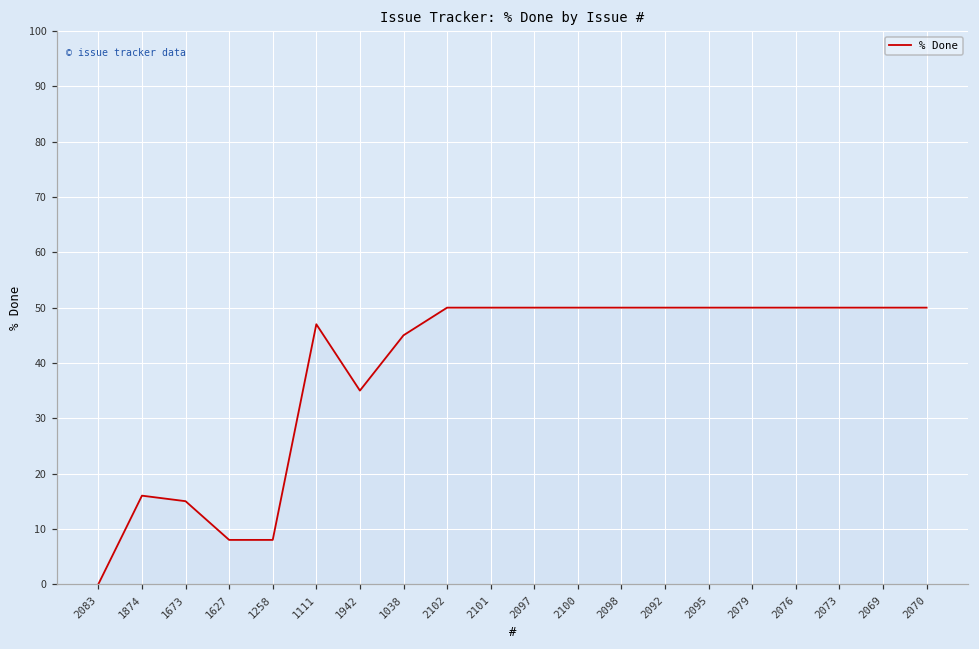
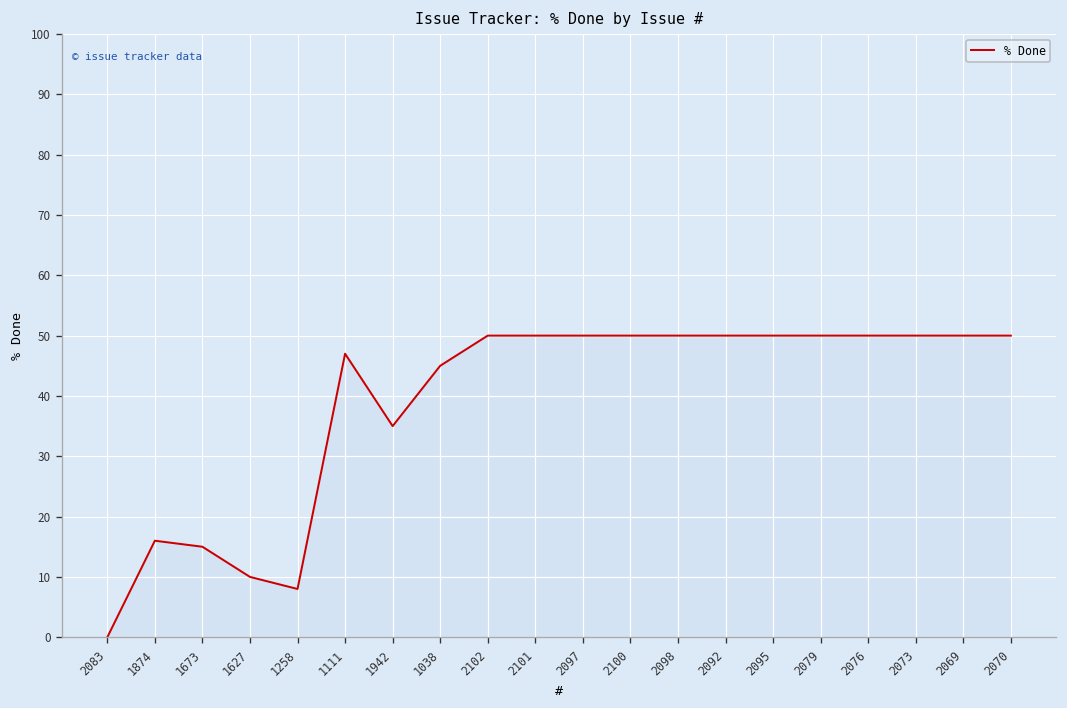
  {
    "2083": 0,
    "1874": 16,
    "1673": 15,
-   "1627": 8,
+   "1627": 10,
    "1258": 8,
    "1111": 47,
    "1942": 35,
    "1038": 45,
    "2102": 50,
    "2101": 50,
    "2097": 50,
    "2100": 50,
    "2098": 50,
    "2092": 50,
    "2095": 50,
    "2079": 50,
    "2076": 50,
    "2073": 50,
    "2069": 50,
    "2070": 50
  }
